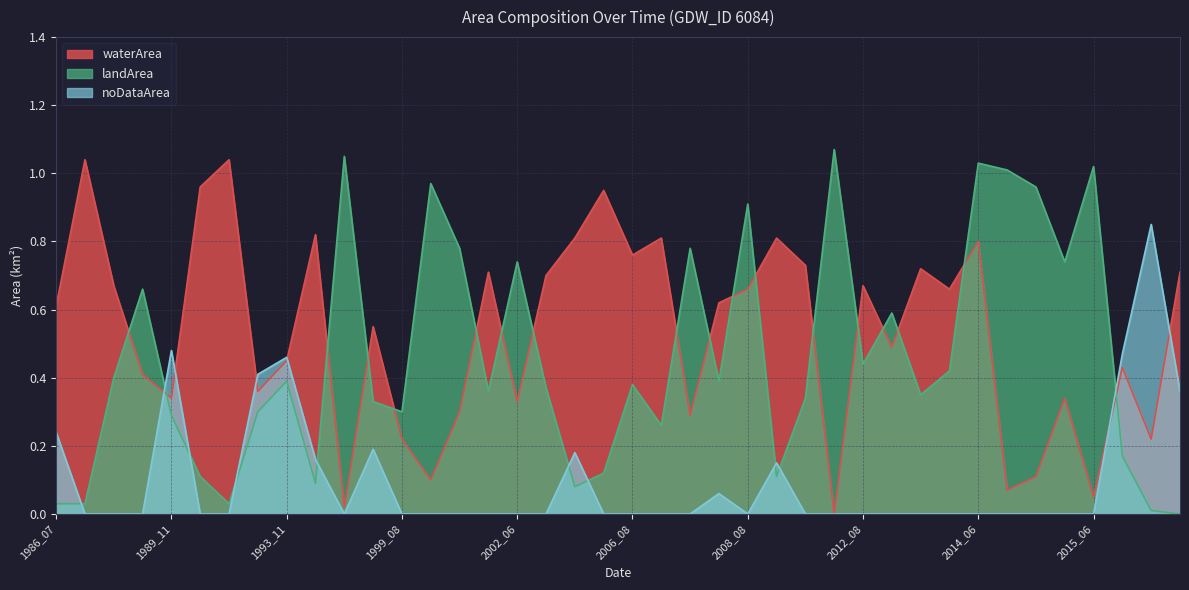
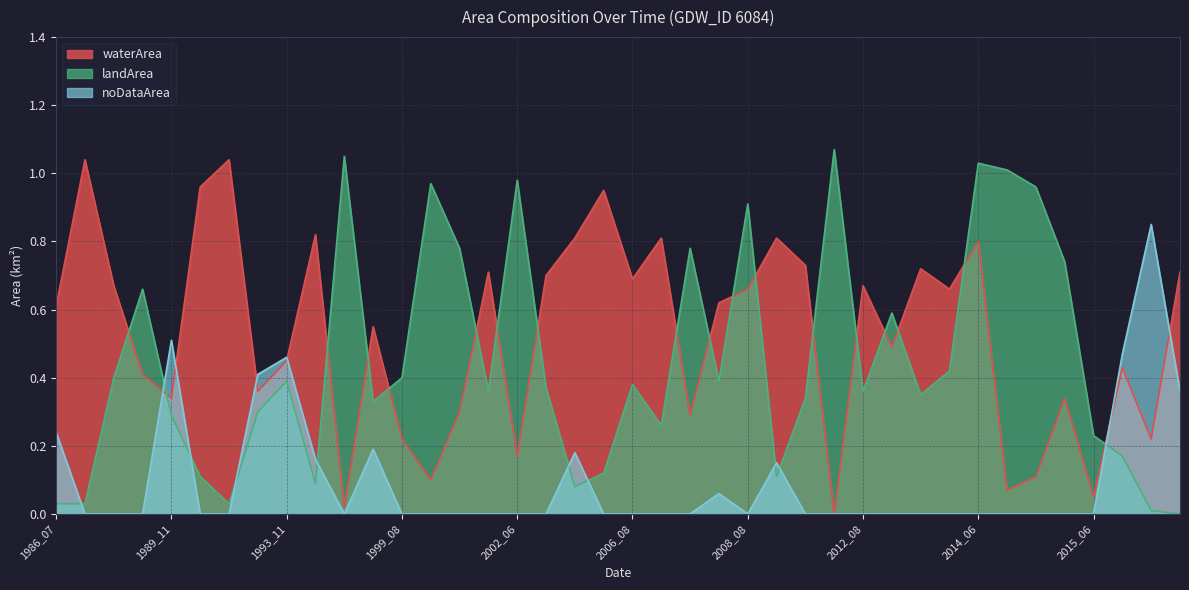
  {
    "waterArea": {
      "1986_07": 0.61,
      "1989_11": 0.34,
      "1993_11": 0.45,
      "1999_08": 0.22,
-     "2002_06": 0.33,
-     "2006_08": 0.76,
+     "2002_06": 0.17,
+     "2006_08": 0.69,
      "2008_08": 0.66,
      "2012_08": 0.67,
      "2014_06": 0.80,
      "2015_06": 0.05
    },
    "landArea": {
      "1986_07": 0.03,
      "1989_11": 0.29,
      "1993_11": 0.39,
-     "1999_08": 0.3,
-     "2002_06": 0.74,
+     "1999_08": 0.4,
+     "2002_06": 0.98,
      "2006_08": 0.38,
      "2008_08": 0.91,
-     "2012_08": 0.44,
+     "2012_08": 0.36,
      "2014_06": 1.03,
-     "2015_06": 1.02
+     "2015_06": 0.23
    },
    "noDataArea": {
      "1986_07": 0.24,
-     "1989_11": 0.48,
+     "1989_11": 0.51,
      "1993_11": 0.46,
      "1999_08": 0.00,
      "2002_06": 0.00,
      "2006_08": 0.00,
      "2008_08": 0.00,
      "2012_08": 0.00,
      "2014_06": 0.00,
      "2015_06": 0.00
    }
  }
